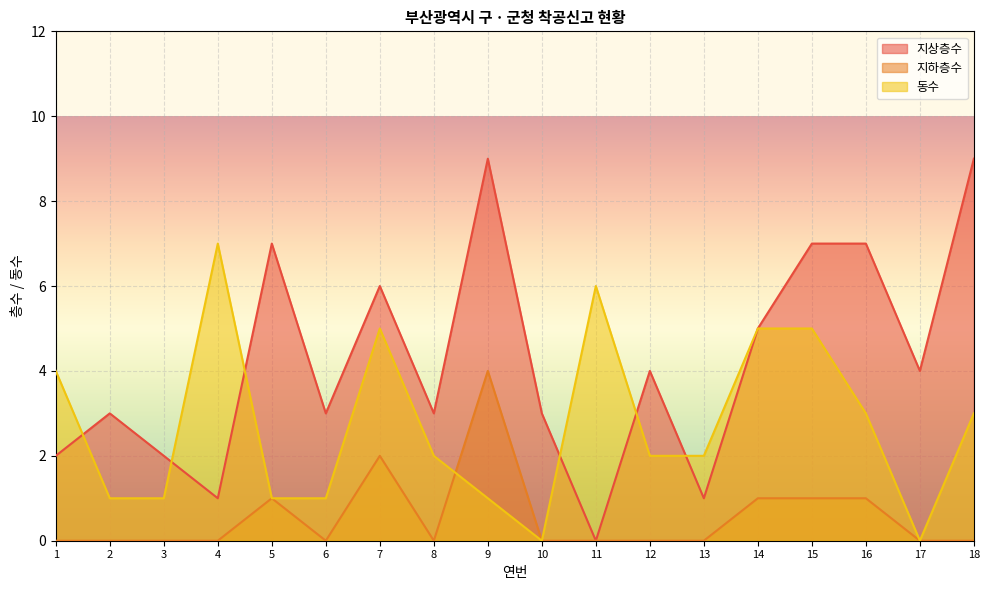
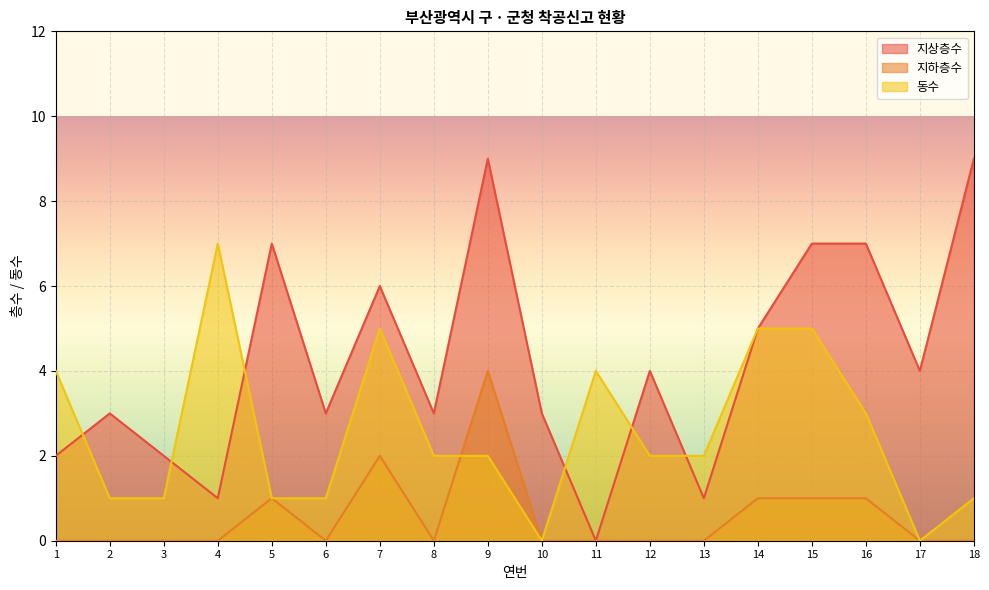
  {
    "동수": {
      "1": 4,
      "2": 1,
      "3": 1,
      "4": 7,
      "6": 1,
      "7": 5,
      "8": 2,
-     "9": 1,
-     "11": 6,
+     "9": 2,
+     "11": 4,
      "12": 2,
      "13": 2,
      "15": 5,
      "16": 3,
-     "18": 3
+     "18": 1
    }
  }
